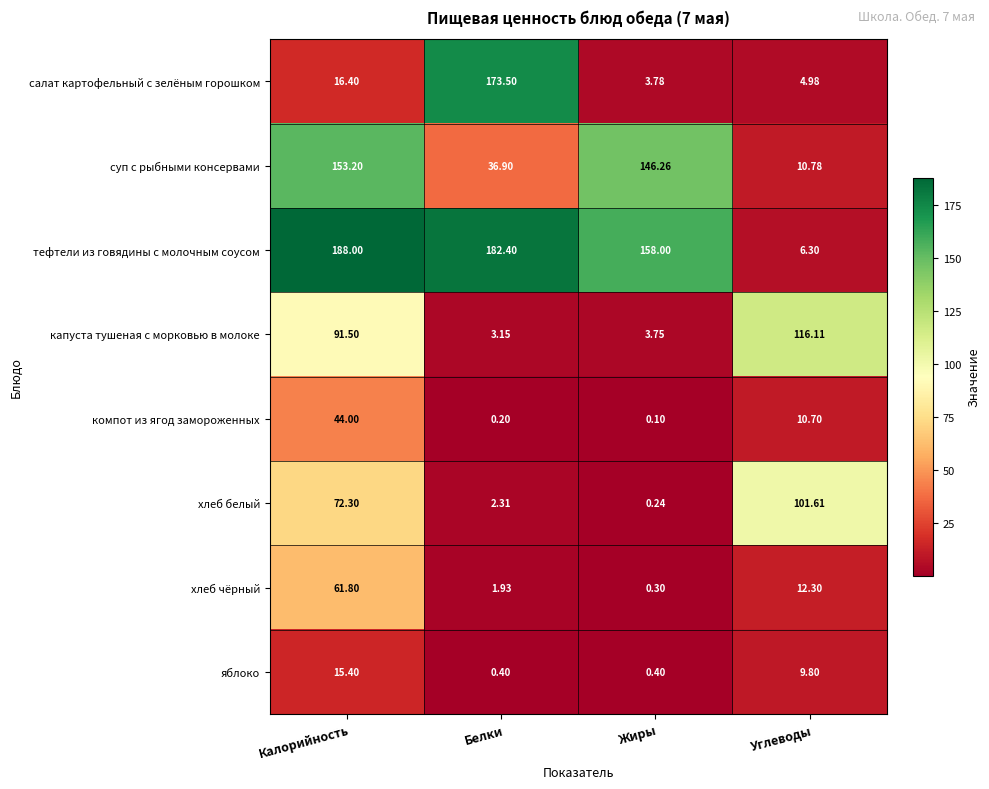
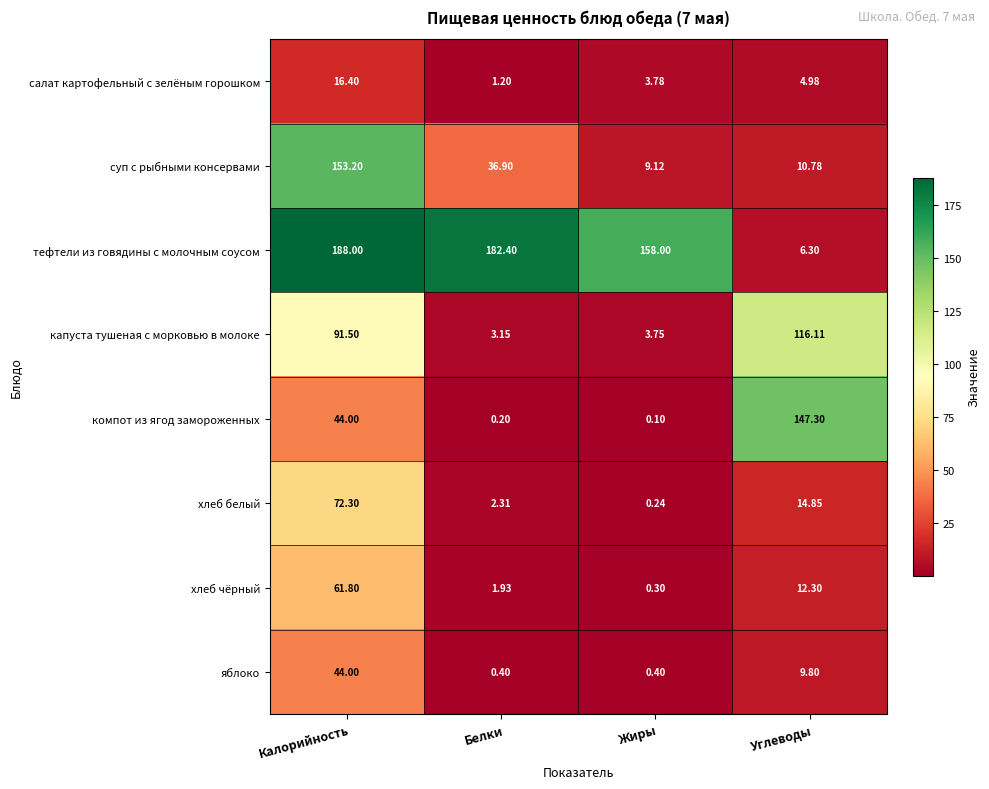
  {
    "салат картофельный с зелёным горошком": {
      "Калорийность": 16.40,
-     "Белки": 173.50,
+     "Белки": 1.20,
      "Жиры": 3.78,
      "Углеводы": 4.98
    },
    "суп с рыбными консервами": {
      "Калорийность": 153.20,
      "Белки": 36.90,
-     "Жиры": 146.26,
+     "Жиры": 9.12,
      "Углеводы": 10.78
    },
    "тефтели из говядины с молочным соусом": {
      "Калорийность": 188.00,
      "Белки": 182.40,
      "Жиры": 158.00,
      "Углеводы": 6.30
    },
    "капуста тушеная с морковью в молоке": {
      "Калорийность": 91.50,
      "Белки": 3.15,
      "Жиры": 3.75,
      "Углеводы": 116.11
    },
    "компот из ягод замороженных": {
      "Калорийность": 44.00,
      "Белки": 0.20,
      "Жиры": 0.10,
-     "Углеводы": 10.70
+     "Углеводы": 147.30
    },
    "хлеб белый": {
      "Калорийность": 72.30,
      "Белки": 2.31,
      "Жиры": 0.24,
-     "Углеводы": 101.61
+     "Углеводы": 14.85
    },
    "хлеб чёрный": {
      "Калорийность": 61.80,
      "Белки": 1.93,
      "Жиры": 0.30,
      "Углеводы": 12.30
    },
    "яблоко": {
-     "Калорийность": 15.40,
+     "Калорийность": 44.00,
      "Белки": 0.40,
      "Жиры": 0.40,
      "Углеводы": 9.80
    }
  }
